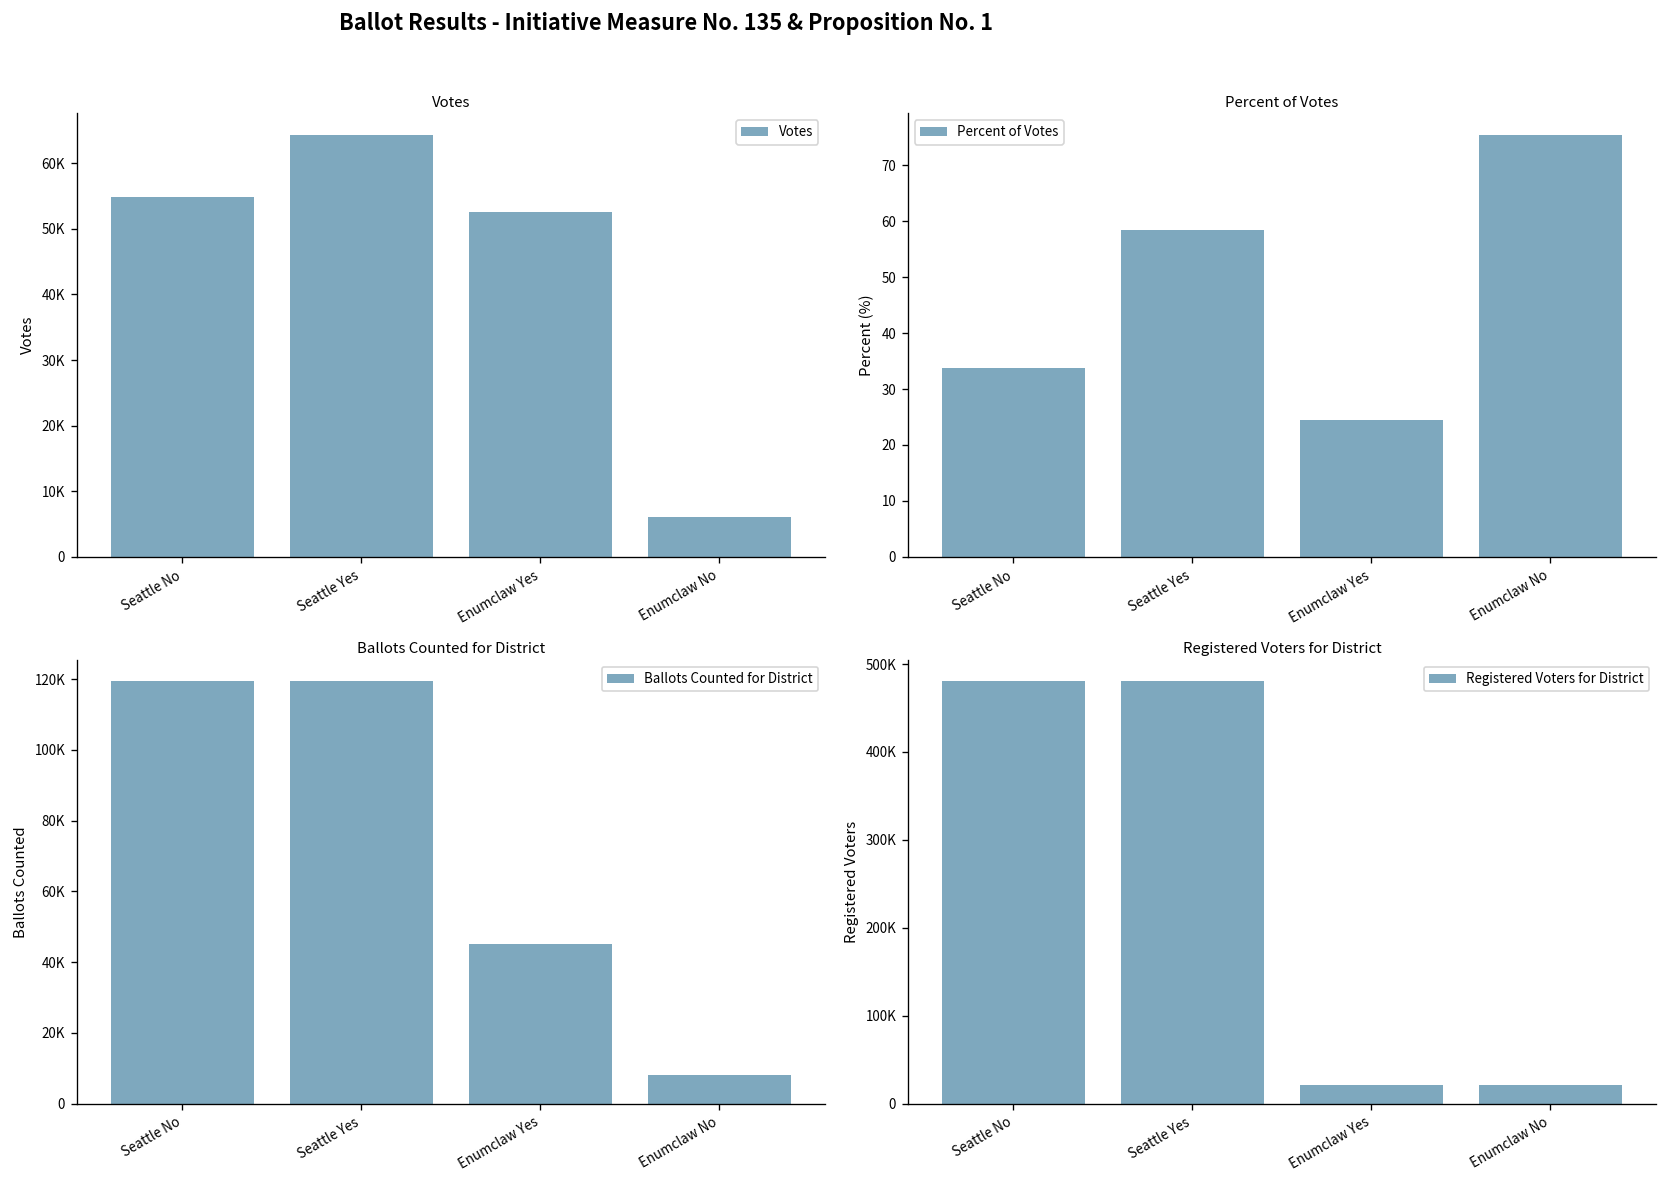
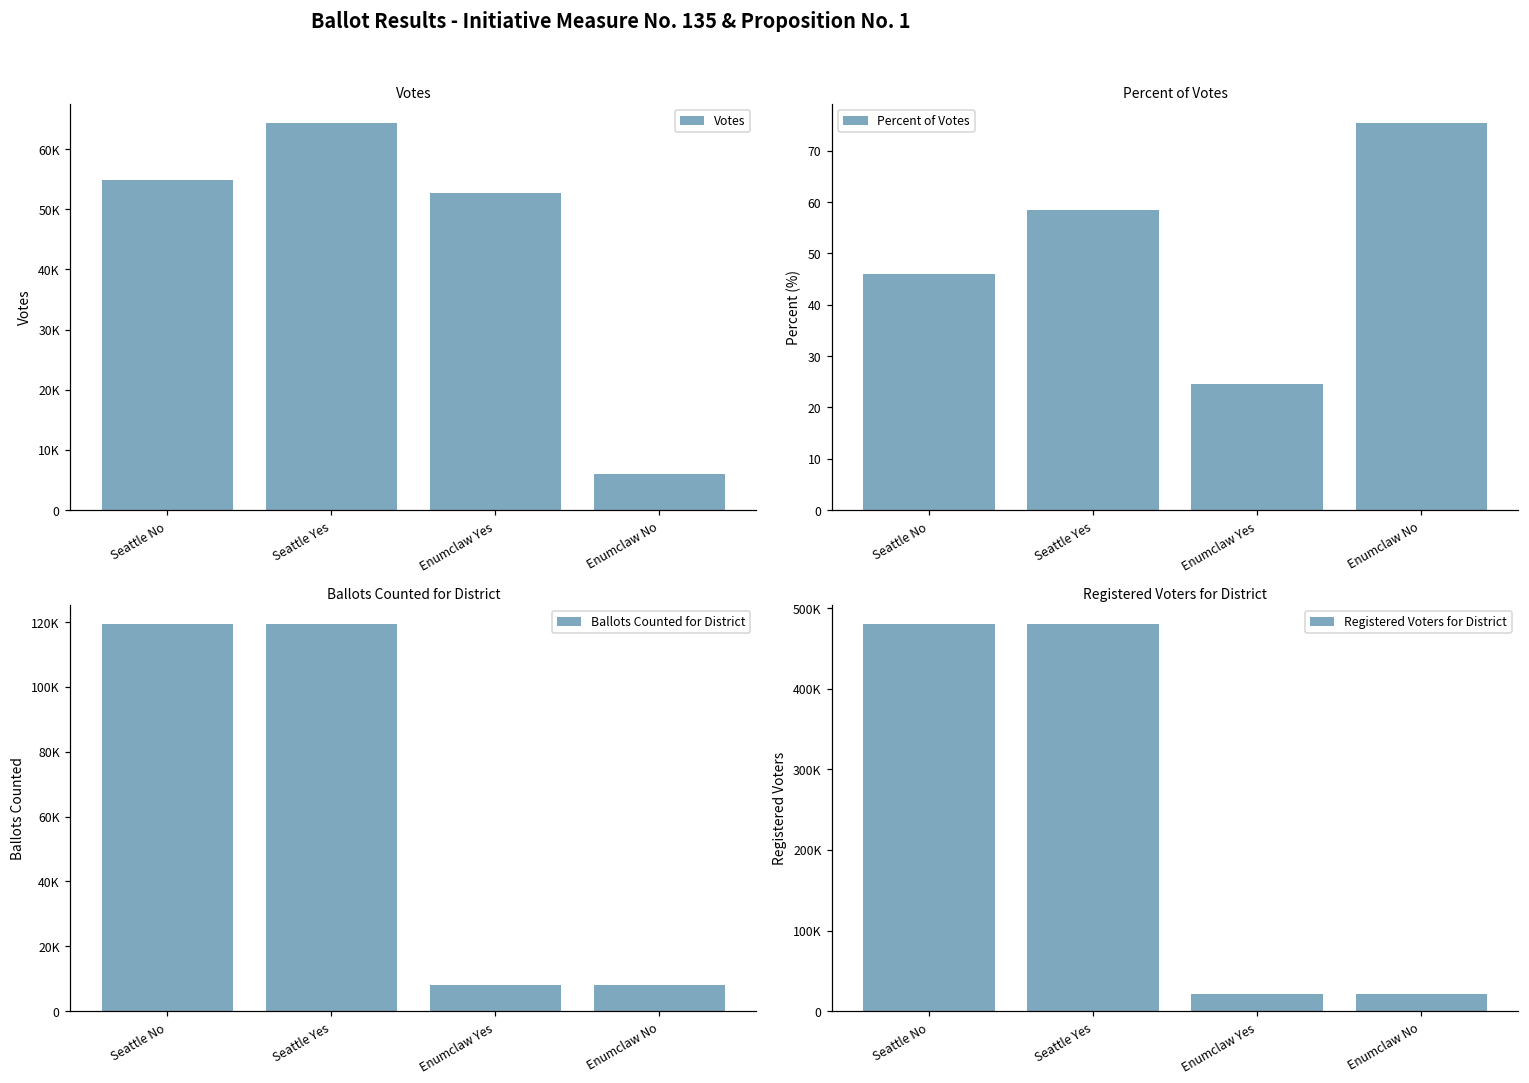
  {
    "Votes": {
      "Seattle No": 55000,
      "Seattle Yes": 64000,
      "Enumclaw Yes": 53000,
      "Enumclaw No": 6000
    },
    "Percent of Votes": {
-     "Seattle No": 34,
+     "Seattle No": 46,
      "Seattle Yes": 58,
      "Enumclaw Yes": 25,
      "Enumclaw No": 75
    },
    "Ballots Counted for District": {
      "Seattle No": 119000,
      "Seattle Yes": 119000,
-     "Enumclaw Yes": 45000,
+     "Enumclaw Yes": 8000,
      "Enumclaw No": 8000
    },
    "Registered Voters for District": {
      "Seattle No": 480000,
      "Seattle Yes": 480000,
      "Enumclaw Yes": 20000,
      "Enumclaw No": 20000
    }
  }
